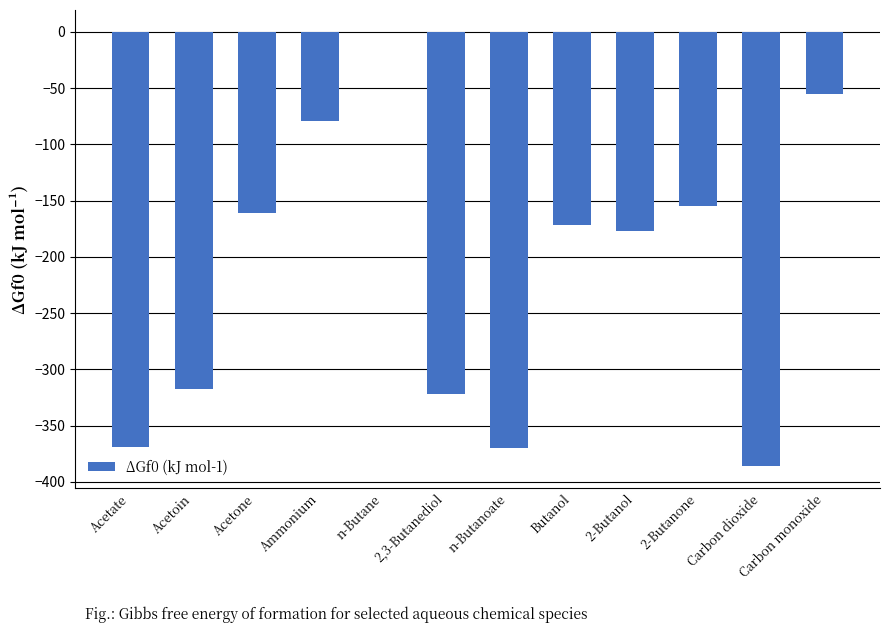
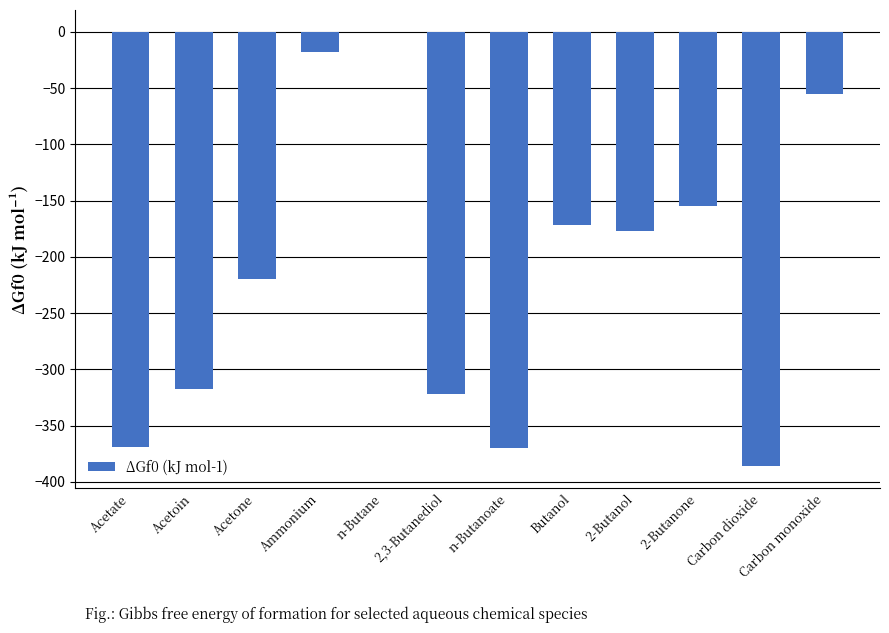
  {
    "Acetate": -369,
    "Acetoin": -317,
-   "Acetone": -161,
-   "Ammonium": -79,
+   "Acetone": -220,
+   "Ammonium": -18,
    "2,3-Butanediol": -322,
    "n-Butanoate": -370,
    "Butanol": -172,
    "2-Butanol": -177,
    "2-Butanone": -155,
    "Carbon dioxide": -386,
    "Carbon monoxide": -56
  }
